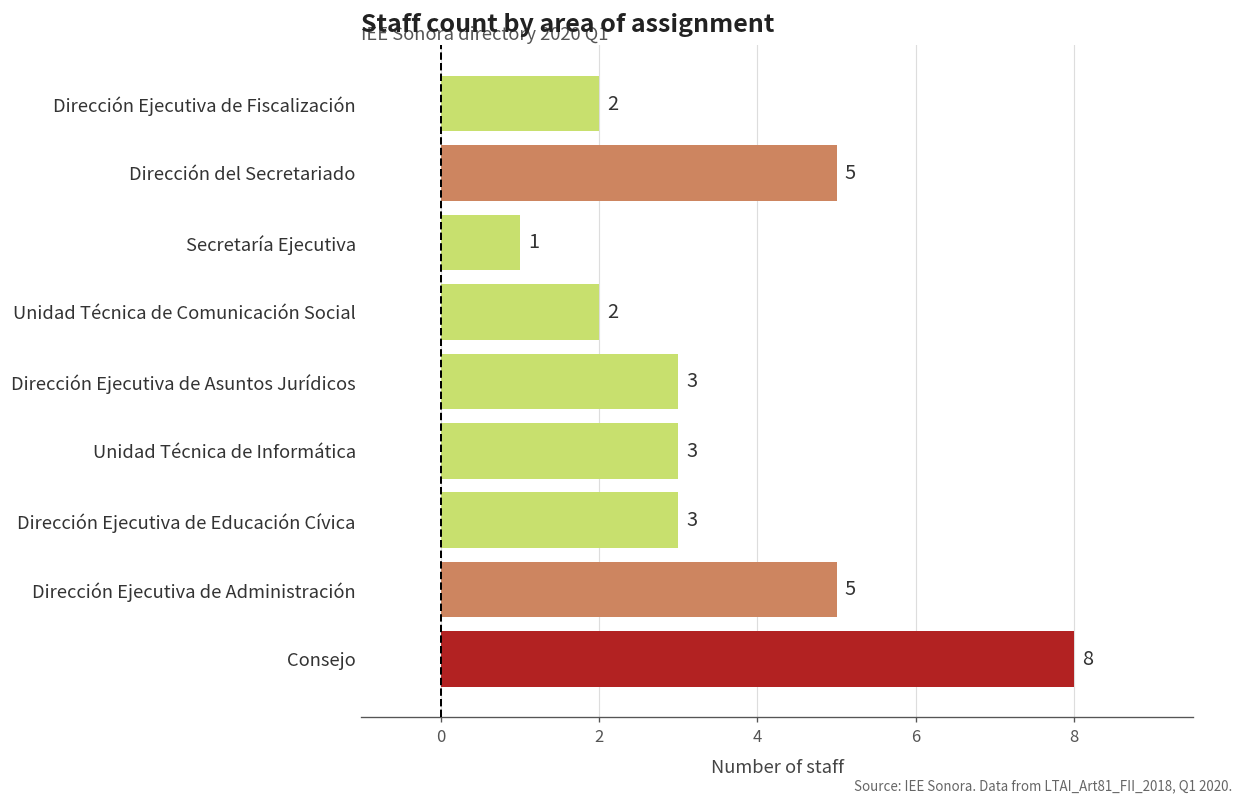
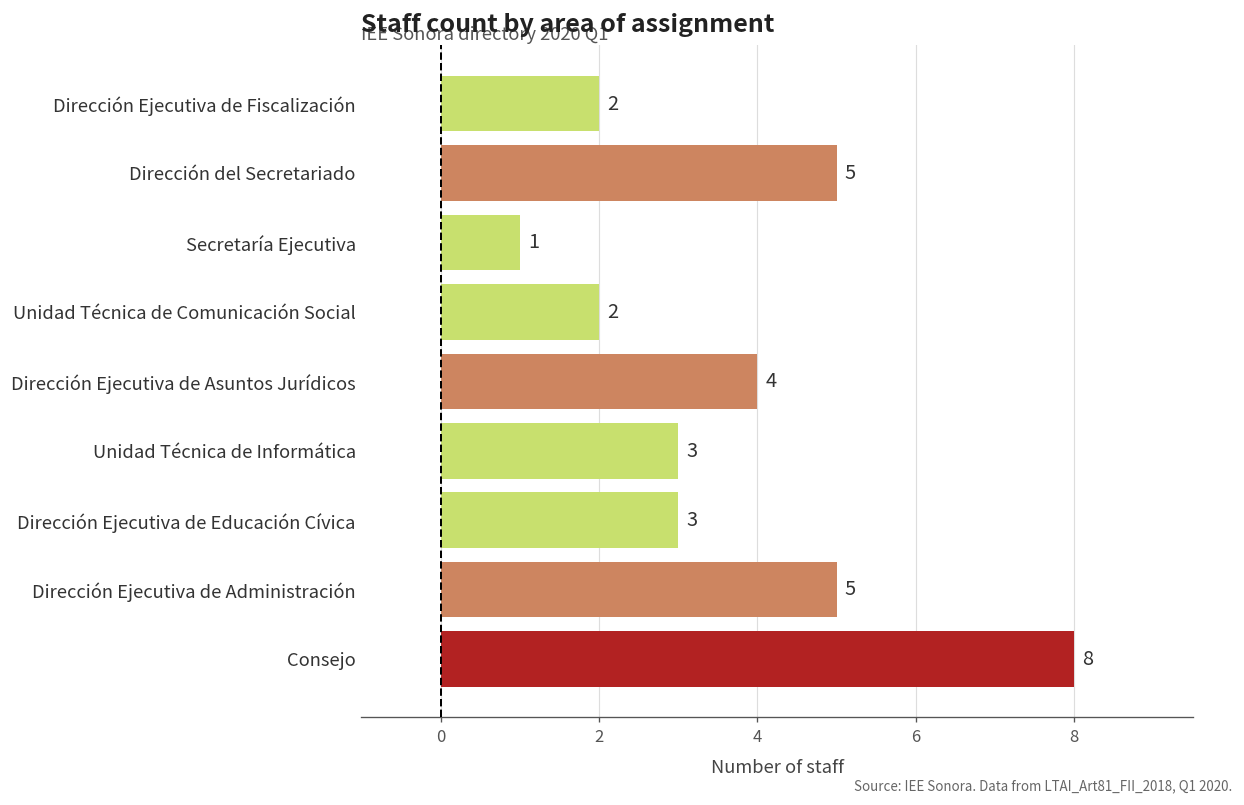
  {
    "Dirección Ejecutiva de Fiscalización": 2,
    "Dirección del Secretariado": 5,
    "Secretaría Ejecutiva": 1,
    "Unidad Técnica de Comunicación Social": 2,
-   "Dirección Ejecutiva de Asuntos Jurídicos": 3,
+   "Dirección Ejecutiva de Asuntos Jurídicos": 4,
    "Unidad Técnica de Informática": 3,
    "Dirección Ejecutiva de Educación Cívica": 3,
    "Dirección Ejecutiva de Administración": 5,
    "Consejo": 8
  }
